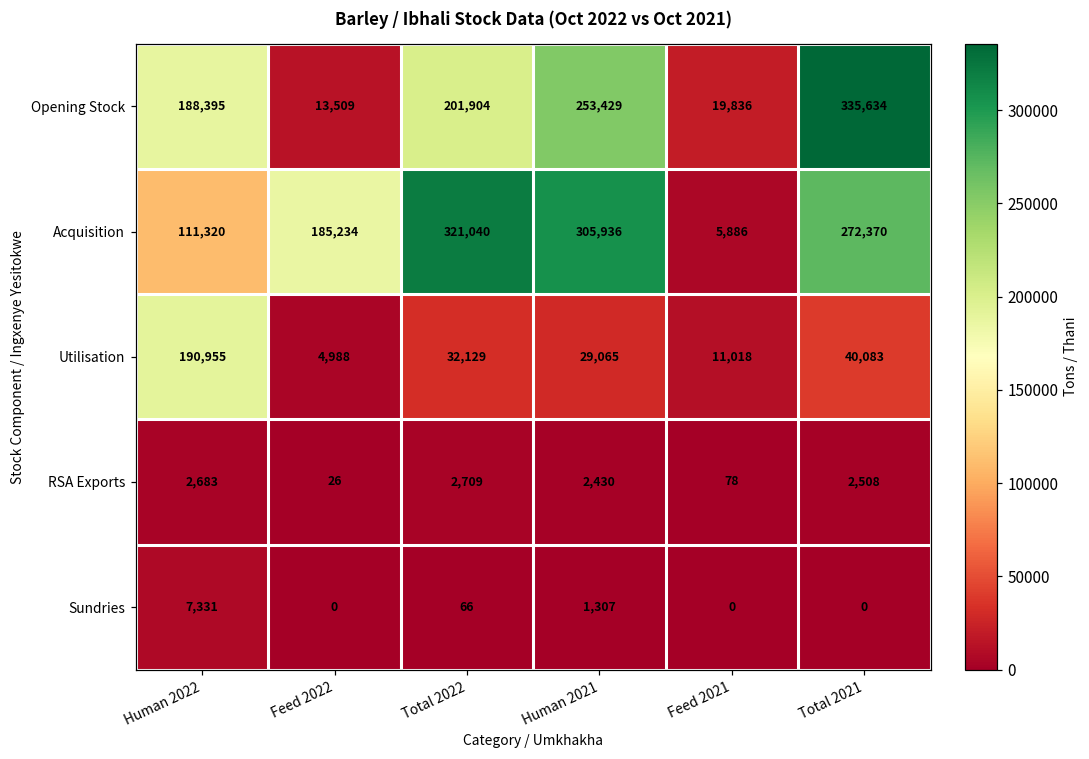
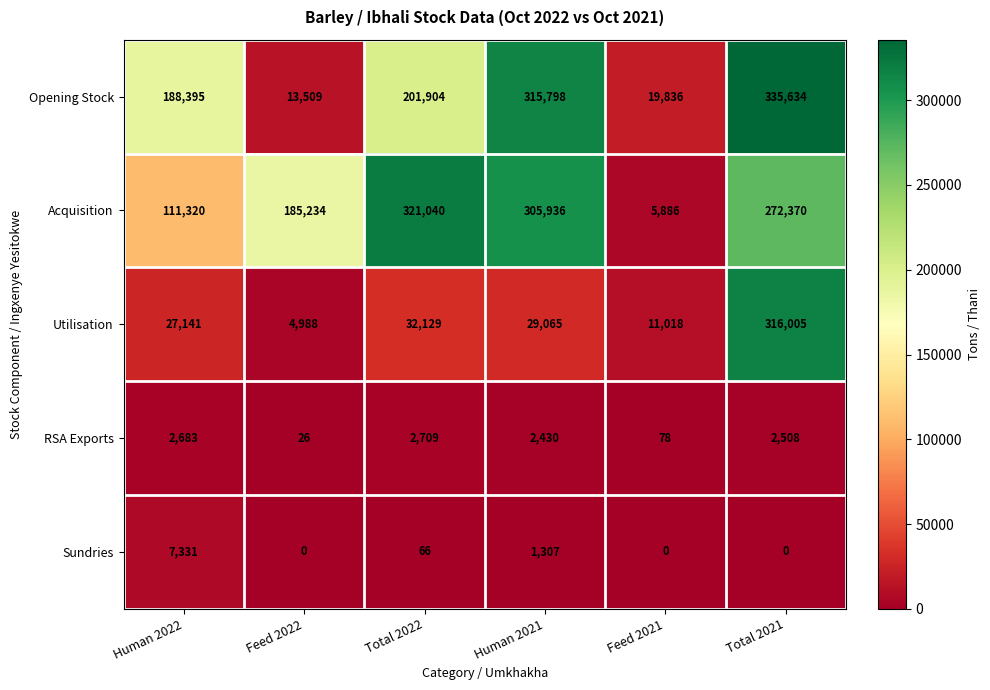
  {
    "Opening Stock": {
      "Human 2022": "188,395",
      "Feed 2022": "13,509",
      "Total 2022": "201,904",
-     "Human 2021": "253,429",
+     "Human 2021": "315,798",
      "Feed 2021": "19,836",
      "Total 2021": "335,634"
    },
    "Acquisition": {
      "Human 2022": "111,320",
      "Feed 2022": "185,234",
      "Total 2022": "321,040",
      "Human 2021": "305,936",
      "Feed 2021": "5,886",
      "Total 2021": "272,370"
    },
    "Utilisation": {
-     "Human 2022": "190,955",
+     "Human 2022": "27,141",
      "Feed 2022": "4,988",
      "Total 2022": "32,129",
      "Human 2021": "29,065",
      "Feed 2021": "11,018",
-     "Total 2021": "40,083"
+     "Total 2021": "316,005"
    },
    "RSA Exports": {
      "Human 2022": "2,683",
      "Feed 2022": "26",
      "Total 2022": "2,709",
      "Human 2021": "2,430",
      "Feed 2021": "78",
      "Total 2021": "2,508"
    },
    "Sundries": {
      "Human 2022": "7,331",
      "Feed 2022": "0",
      "Total 2022": "66",
      "Human 2021": "1,307",
      "Feed 2021": "0",
      "Total 2021": "0"
    }
  }
